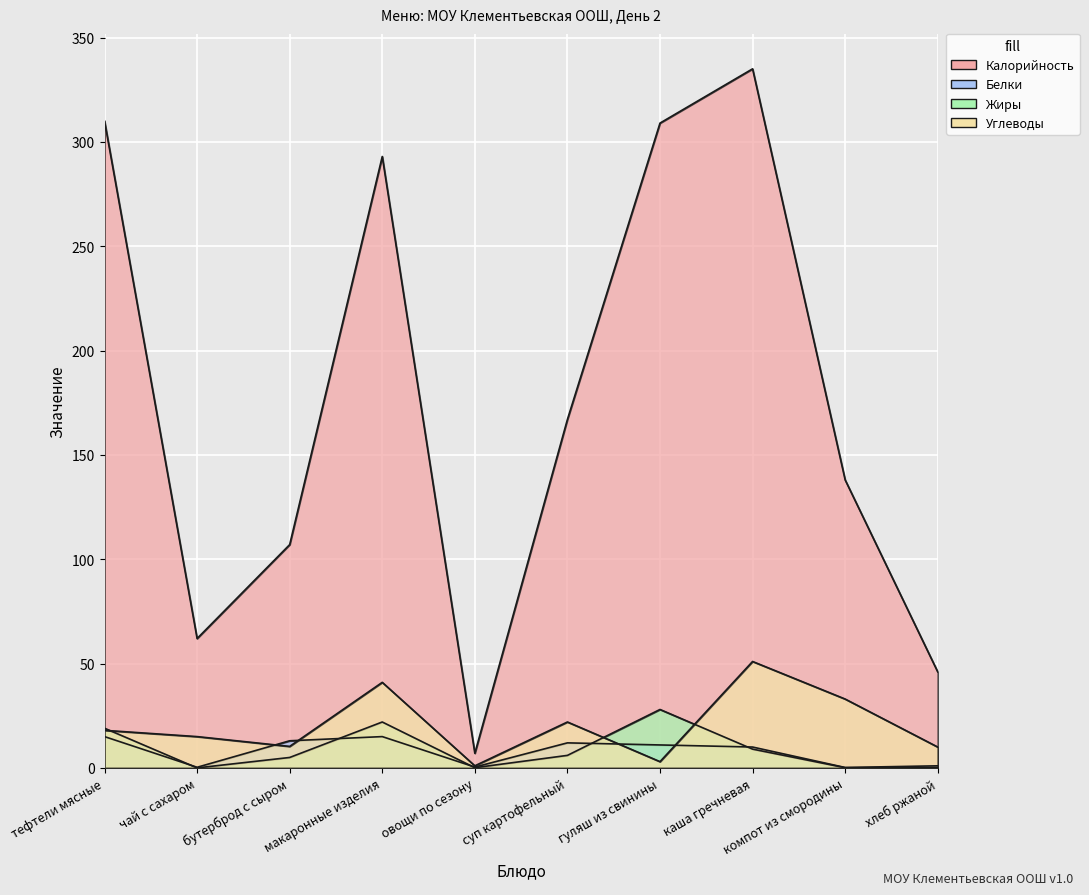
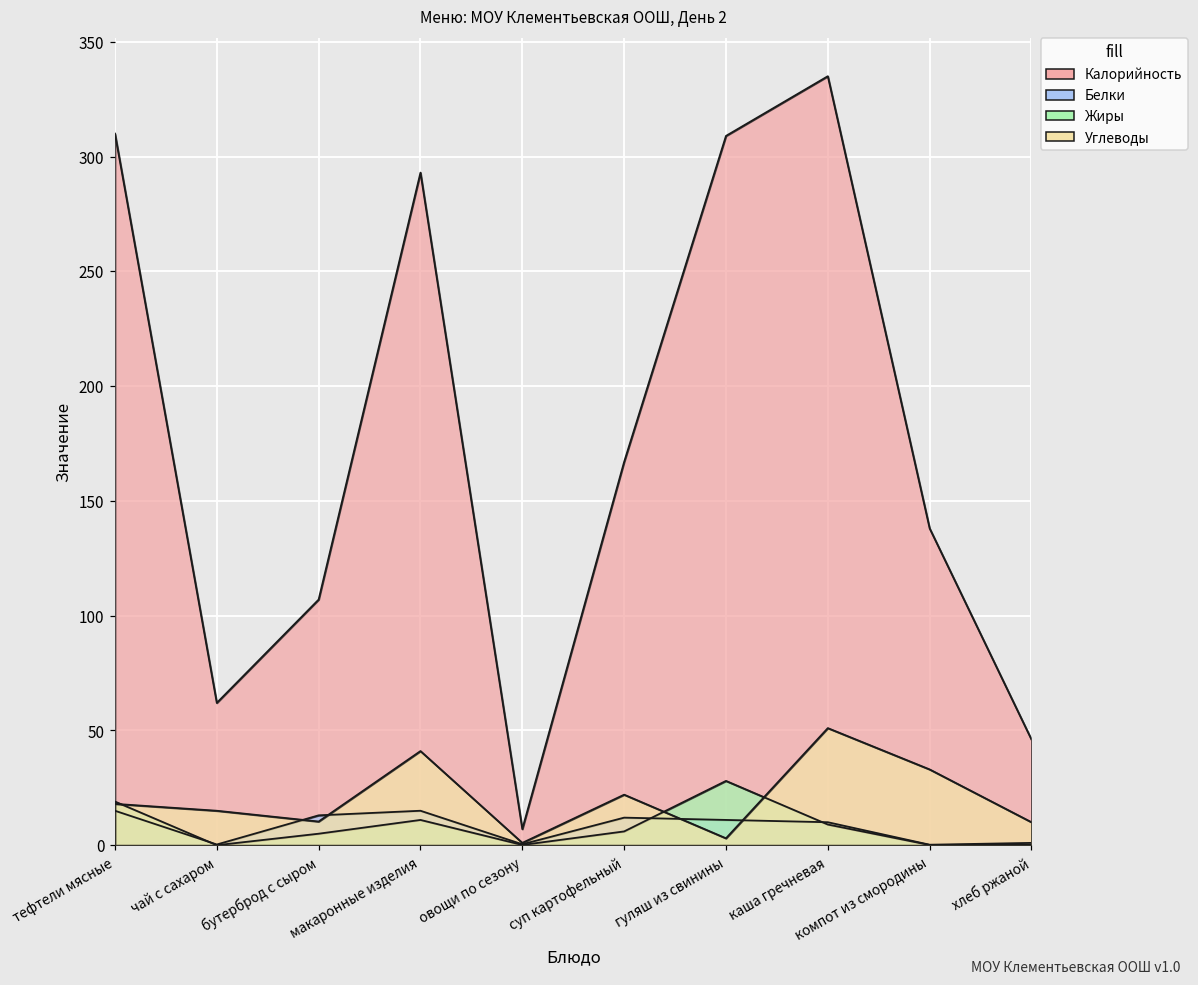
  {
    "Белки": {
      "тефтели мясные": 15,
      "бутерброд с сыром": 13,
      "макаронные изделия": 15,
      "суп картофельный": 12,
      "гуляш из свинины": 11
    },
    "Жиры": {
      "бутерброд с сыром": 5,
-     "макаронные изделия": 22,
+     "макаронные изделия": 11,
      "суп картофельный": 6,
      "гуляш из свинины": 28
    }
  }
